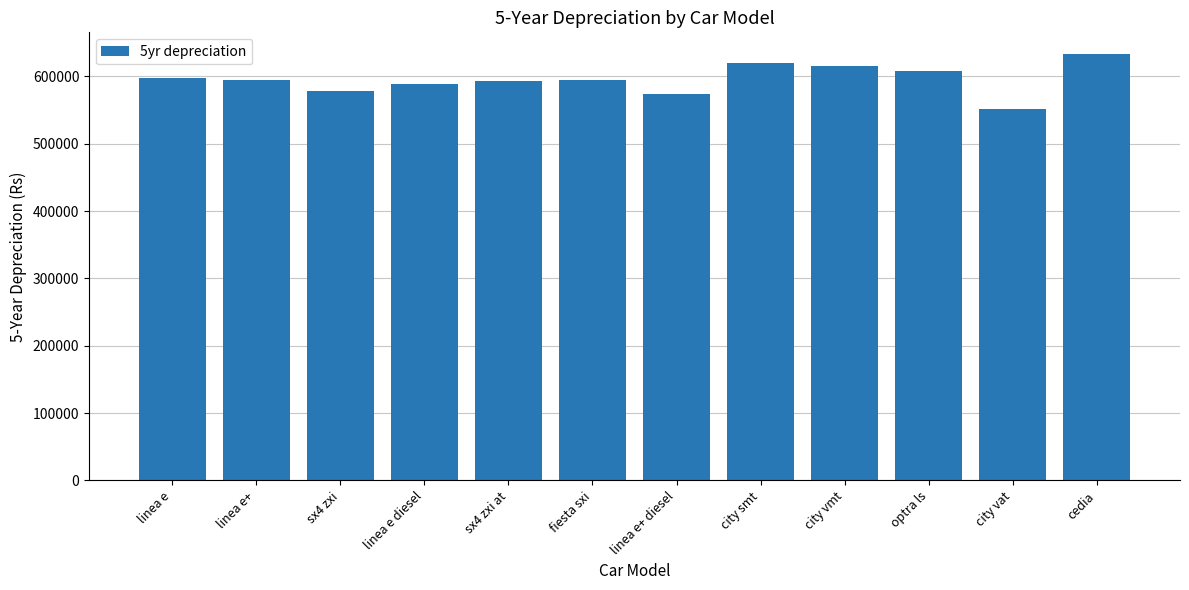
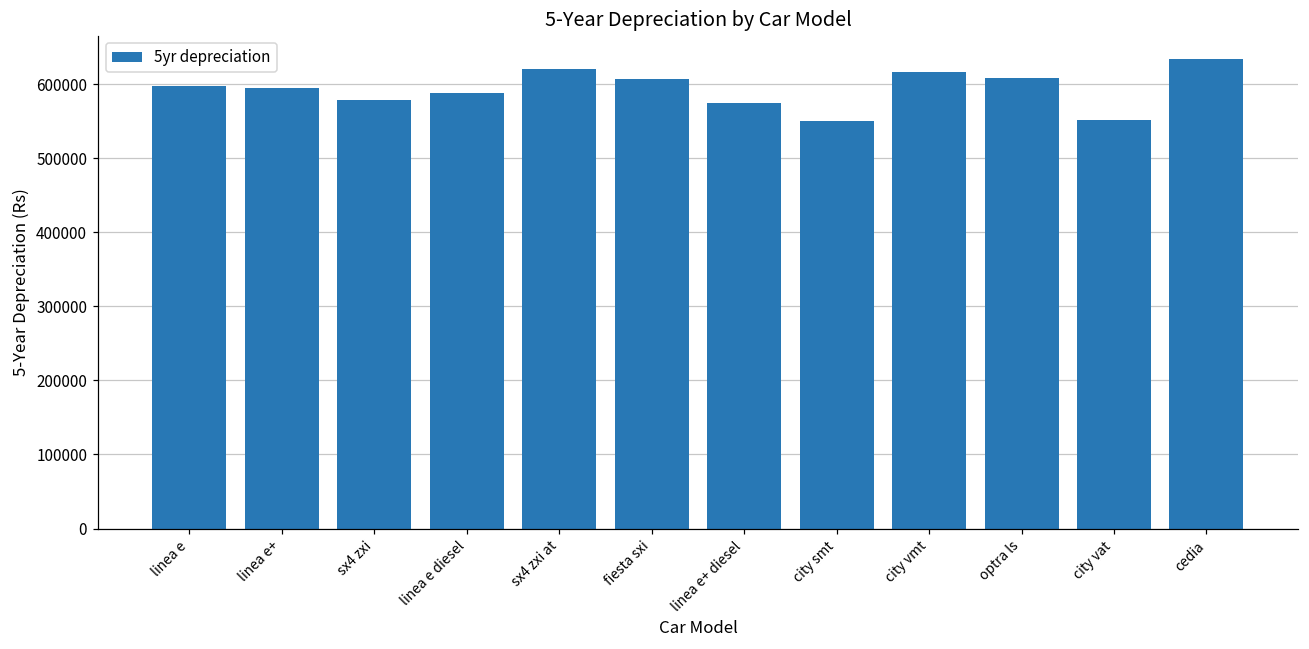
  {
    "linea e": 600000,
    "linea e+": 590000,
    "sx4 zxi": 580000,
    "linea e diesel": 590000,
-   "sx4 zxi at": 590000,
-   "fiesta sxi": 590000,
+   "sx4 zxi at": 620000,
+   "fiesta sxi": 610000,
    "linea e+ diesel": 570000,
-   "city smt": 620000,
+   "city smt": 550000,
    "city vmt": 620000,
    "optra ls": 610000,
    "city vat": 550000,
    "cedia": 630000
  }
